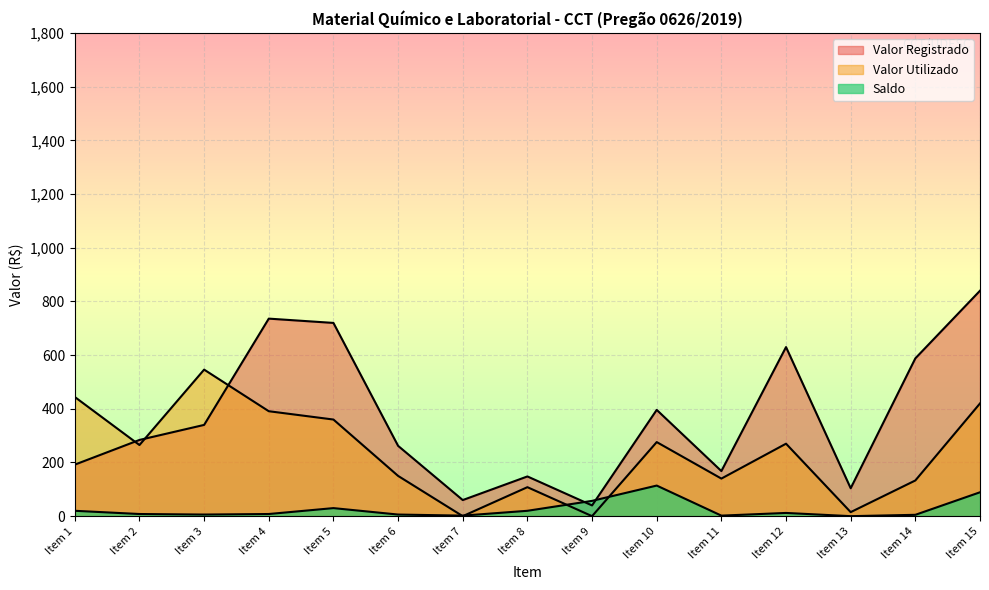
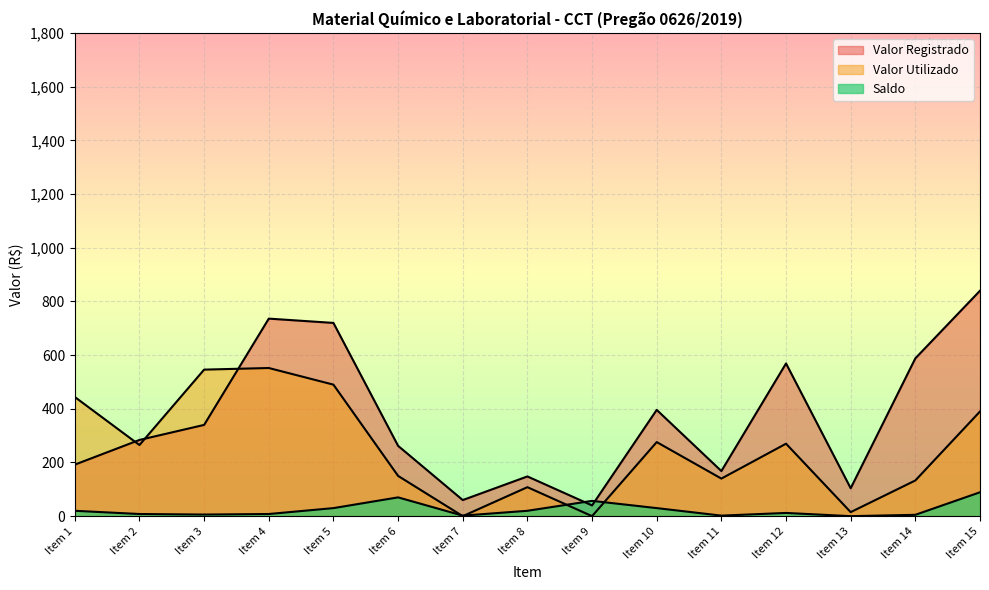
  {
    "Valor Registrado": {
      "Item 1": 190,
      "Item 2": 280,
      "Item 3": 340,
      "Item 4": 740,
      "Item 5": 720,
      "Item 6": 260,
      "Item 7": 60,
      "Item 8": 150,
      "Item 9": 40,
      "Item 10": 400,
      "Item 11": 170,
-     "Item 12": 630,
+     "Item 12": 570,
      "Item 13": 100,
      "Item 14": 590,
      "Item 15": 840
    },
    "Valor Utilizado": {
      "Item 1": 440,
      "Item 2": 270,
      "Item 3": 550,
-     "Item 4": 390,
-     "Item 5": 360,
+     "Item 4": 550,
+     "Item 5": 490,
      "Item 6": 150,
      "Item 8": 110,
      "Item 9": 0,
      "Item 10": 280,
      "Item 11": 140,
      "Item 12": 270,
      "Item 13": 20,
      "Item 14": 130,
-     "Item 15": 420
+     "Item 15": 390
    },
    "Saldo": {
      "Item 1": 20,
      "Item 2": 10,
      "Item 3": 10,
      "Item 4": 10,
      "Item 5": 30,
-     "Item 6": 10,
+     "Item 6": 70,
      "Item 8": 20,
      "Item 9": 60,
-     "Item 10": 110,
+     "Item 10": 30,
      "Item 11": 0,
      "Item 12": 10,
      "Item 13": 0,
      "Item 14": 10,
      "Item 15": 90
    }
  }
